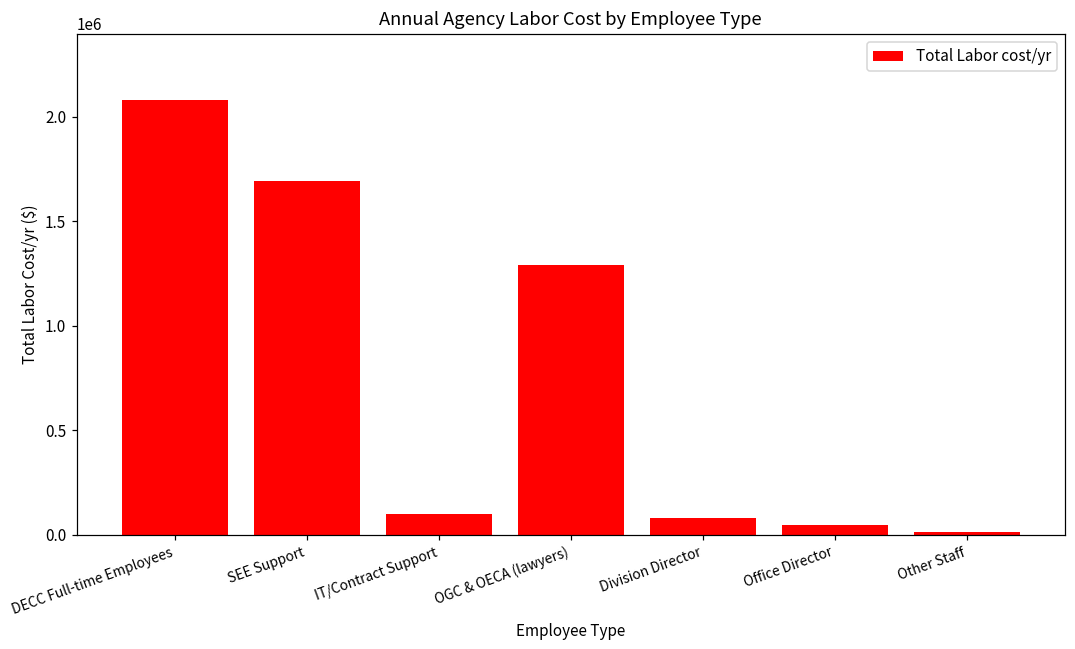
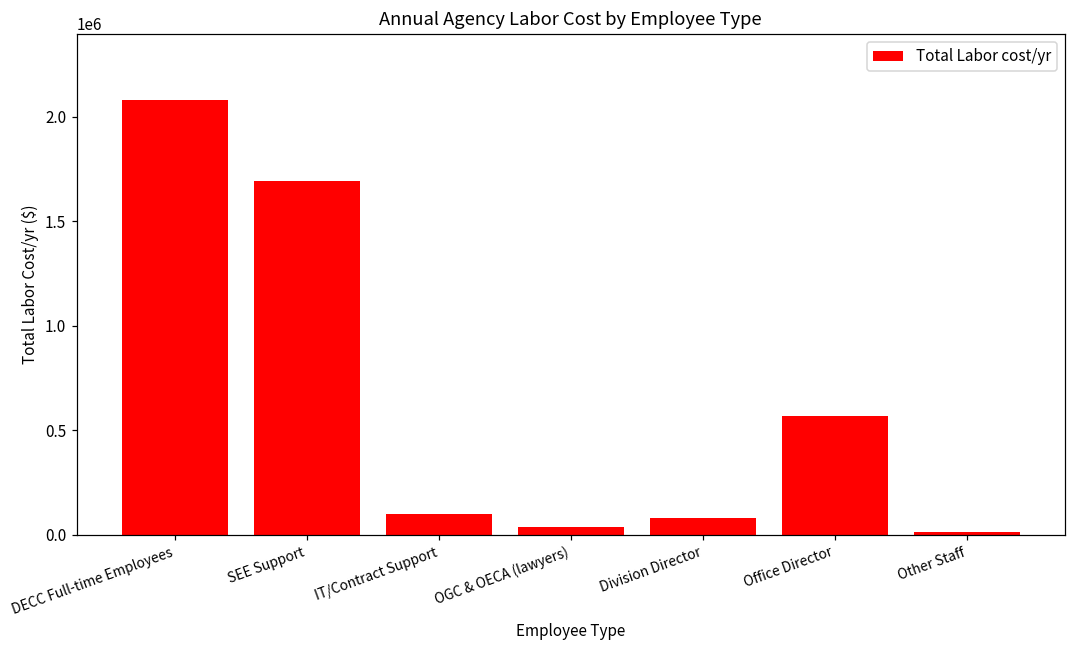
  {
    "DECC Full-time Employees": 2080000,
    "SEE Support": 1690000,
    "IT/Contract Support": 100000,
-   "OGC & OECA (lawyers)": 1290000,
+   "OGC & OECA (lawyers)": 40000,
    "Division Director": 80000,
-   "Office Director": 40000
+   "Office Director": 570000
  }
